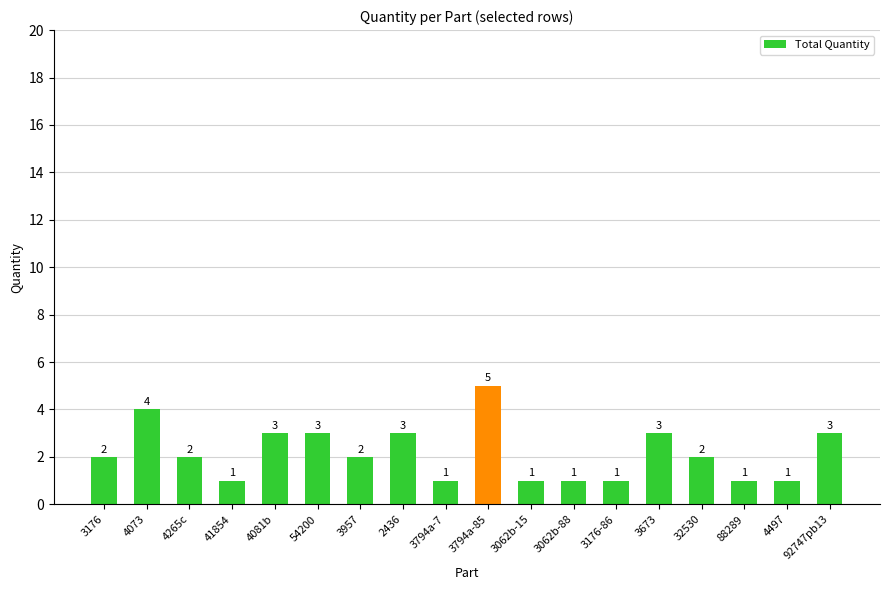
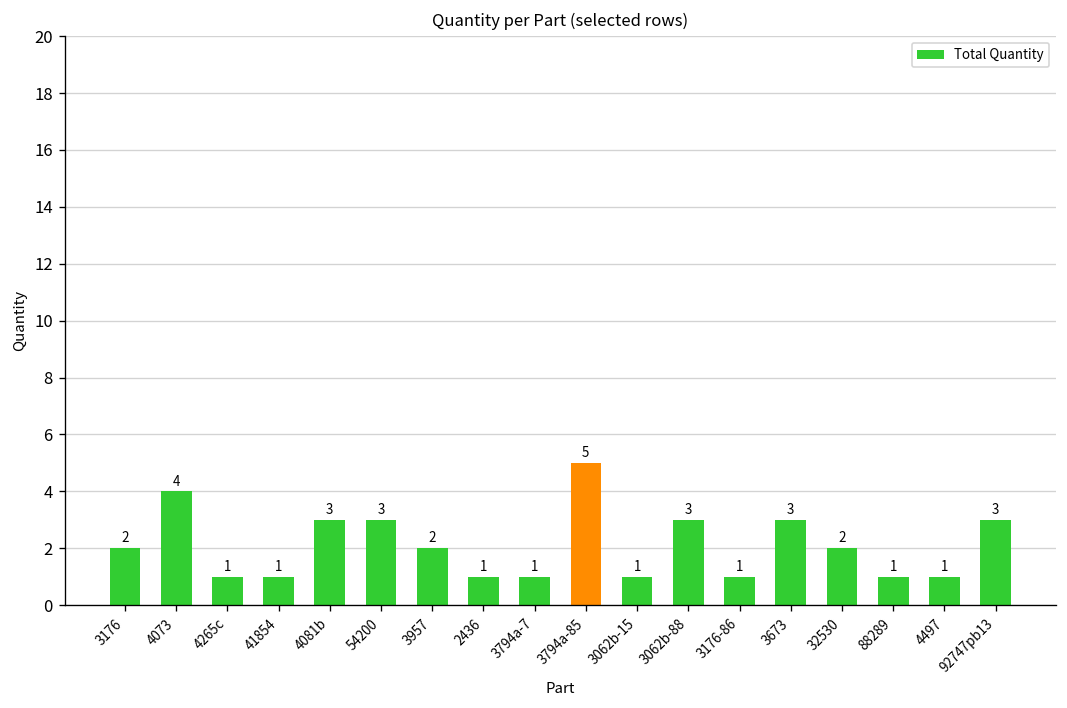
  {
    "3176": 2,
    "4073": 4,
-   "4265c": 2,
+   "4265c": 1,
    "41854": 1,
    "4081b": 3,
    "54200": 3,
    "3957": 2,
-   "2436": 3,
+   "2436": 1,
    "3794a-7": 1,
    "3794a-85": 5,
    "3062b-15": 1,
-   "3062b-88": 1,
+   "3062b-88": 3,
    "3176-86": 1,
    "3673": 3,
    "32530": 2,
    "88289": 1,
    "4497": 1,
    "92747pb13": 3
  }
